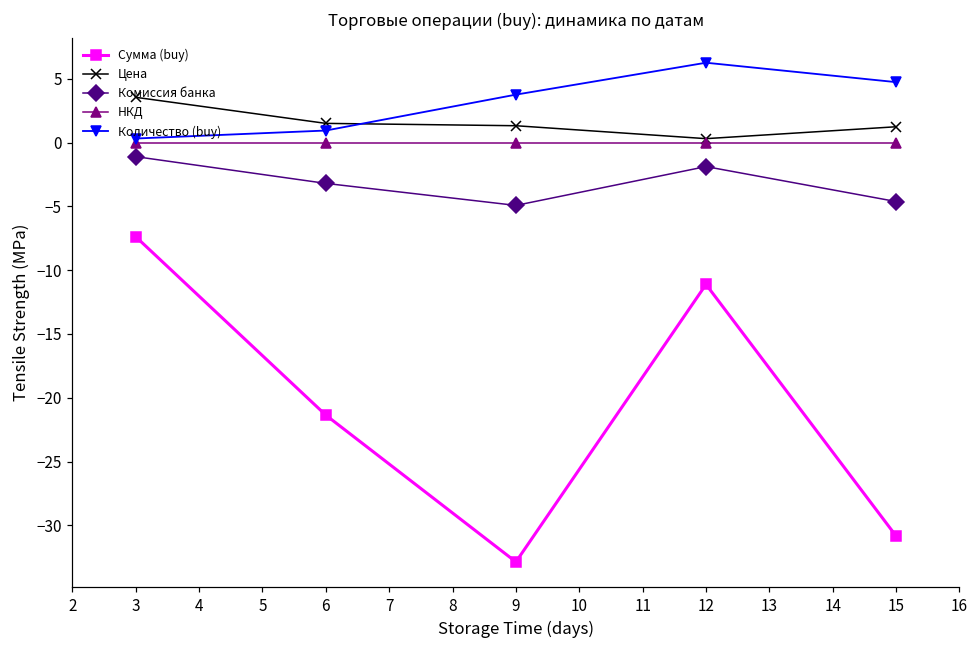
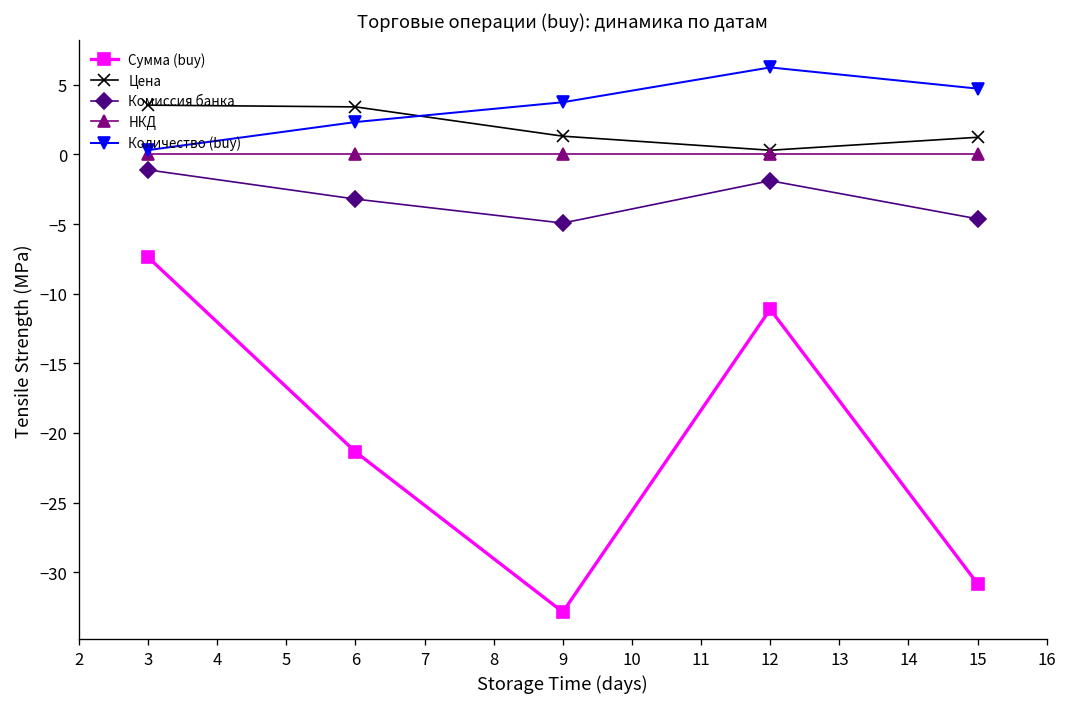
  {
    "Сумма (buy)": {
      "3": -7.4,
      "6": -21.4,
      "9": -32.9,
      "12": -11.1,
      "15": -30.8
    },
    "Цена": {
      "3": 3.5,
-     "6": 1.5,
+     "6": 3.4,
      "9": 1.3,
      "12": 0.3,
      "15": 1.2
    },
    "Количество (buy)": {
      "3": 0.3,
-     "6": 0.9,
+     "6": 2.3,
      "9": 3.8,
      "12": 6.3,
      "15": 4.7
    }
  }
